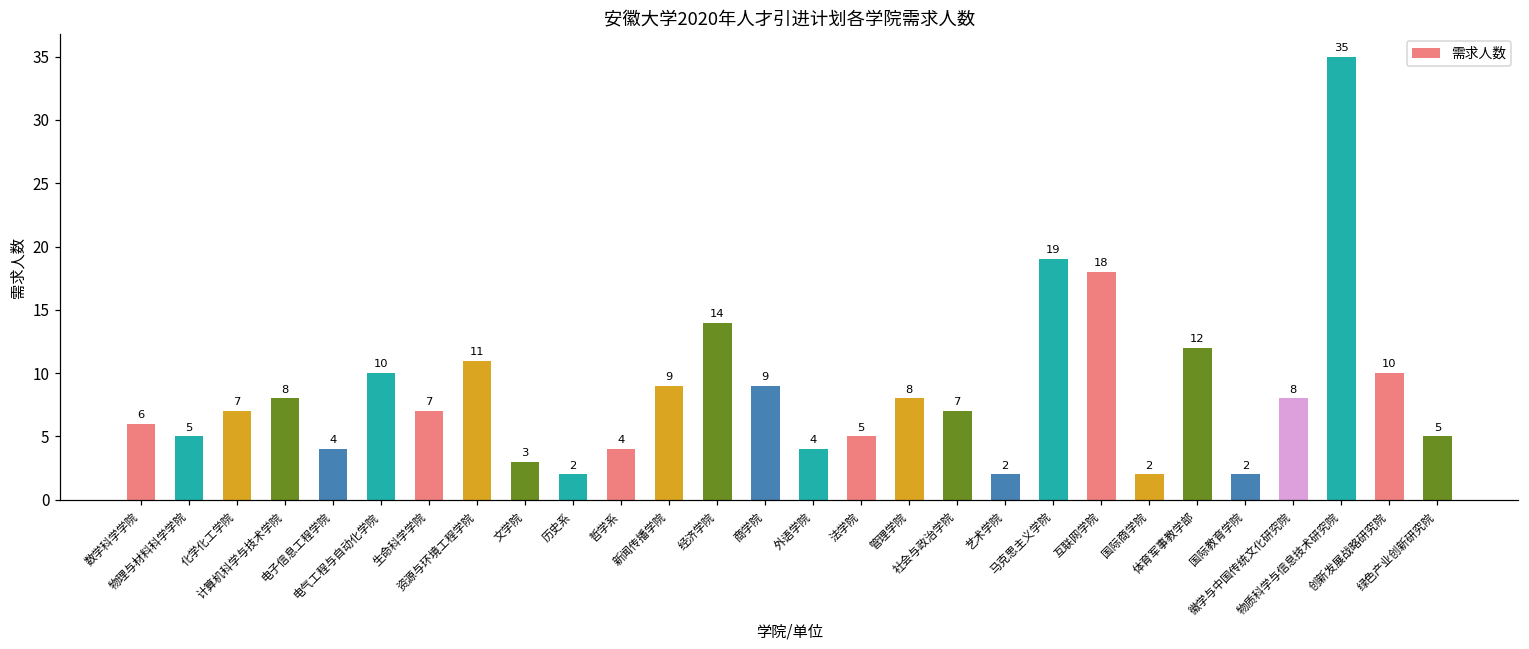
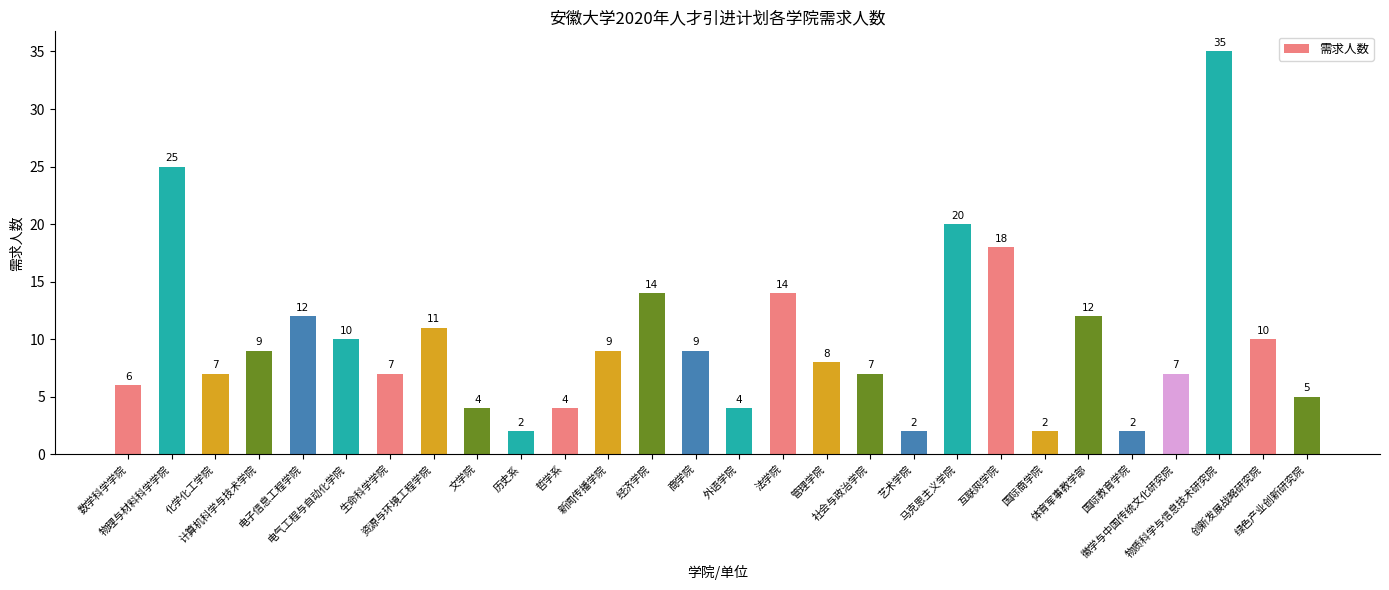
  {
    "数学科学学院": 6,
-   "物理与材料科学学院": 5,
+   "物理与材料科学学院": 25,
    "化学化工学院": 7,
-   "计算机科学与技术学院": 8,
-   "电子信息工程学院": 4,
+   "计算机科学与技术学院": 9,
+   "电子信息工程学院": 12,
    "电气工程与自动化学院": 10,
    "生命科学学院": 7,
    "资源与环境工程学院": 11,
-   "文学院": 3,
+   "文学院": 4,
    "历史系": 2,
    "哲学系": 4,
    "新闻传播学院": 9,
    "经济学院": 14,
    "商学院": 9,
    "外语学院": 4,
-   "法学院": 5,
+   "法学院": 14,
    "管理学院": 8,
    "社会与政治学院": 7,
    "艺术学院": 2,
-   "马克思主义学院": 19,
+   "马克思主义学院": 20,
    "互联网学院": 18,
    "国际商学院": 2,
    "体育军事教学部": 12,
    "国际教育学院": 2,
-   "徽学与中国传统文化研究院": 8,
+   "徽学与中国传统文化研究院": 7,
    "物质科学与信息技术研究院": 35,
    "创新发展战略研究院": 10,
    "绿色产业创新研究院": 5
  }
